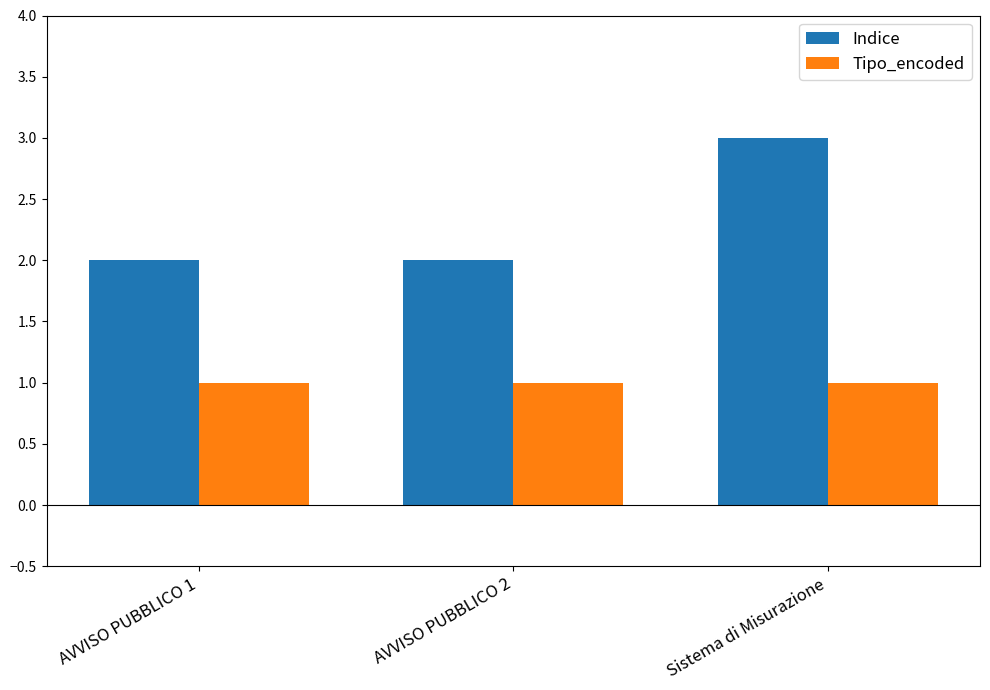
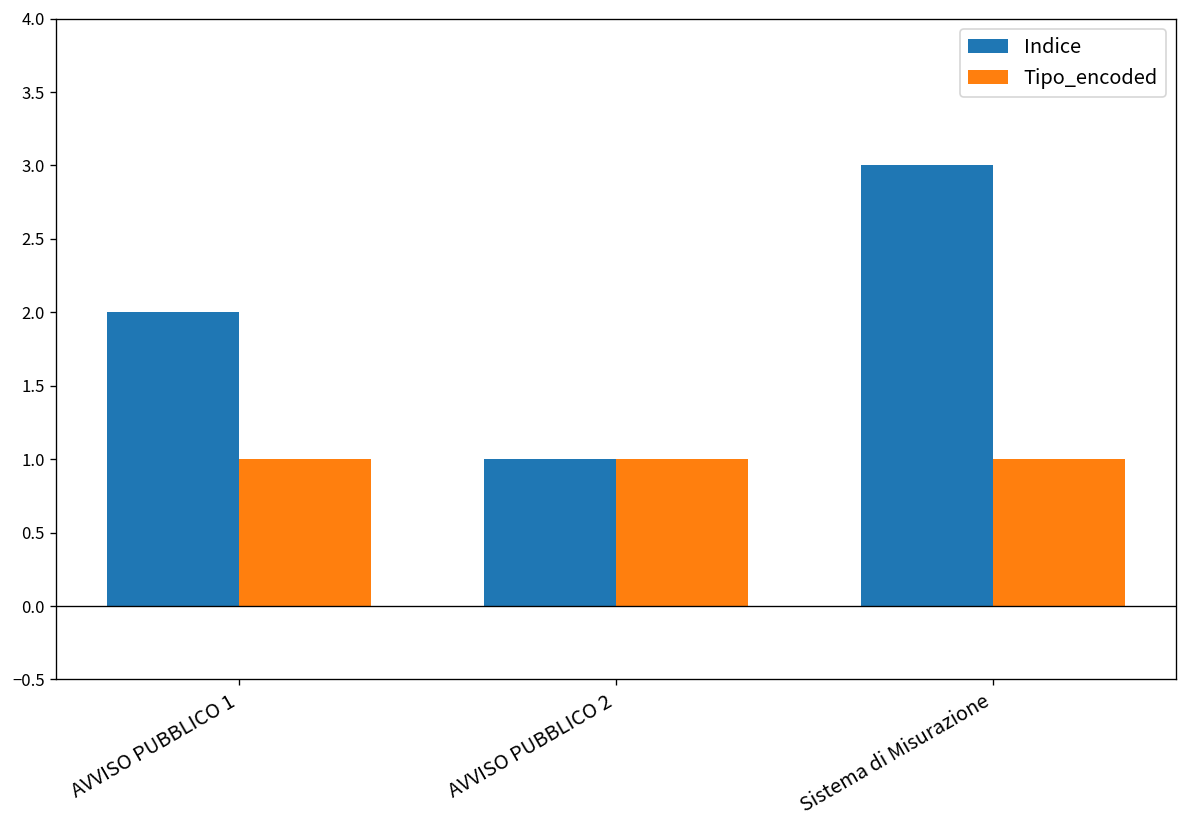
  {
    "Indice": {
      "AVVISO PUBBLICO 1": 2,
-     "AVVISO PUBBLICO 2": 2,
+     "AVVISO PUBBLICO 2": 1,
      "Sistema di Misurazione": 3
    },
    "Tipo_encoded": {
      "AVVISO PUBBLICO 1": 1,
      "AVVISO PUBBLICO 2": 1,
      "Sistema di Misurazione": 1
    }
  }
